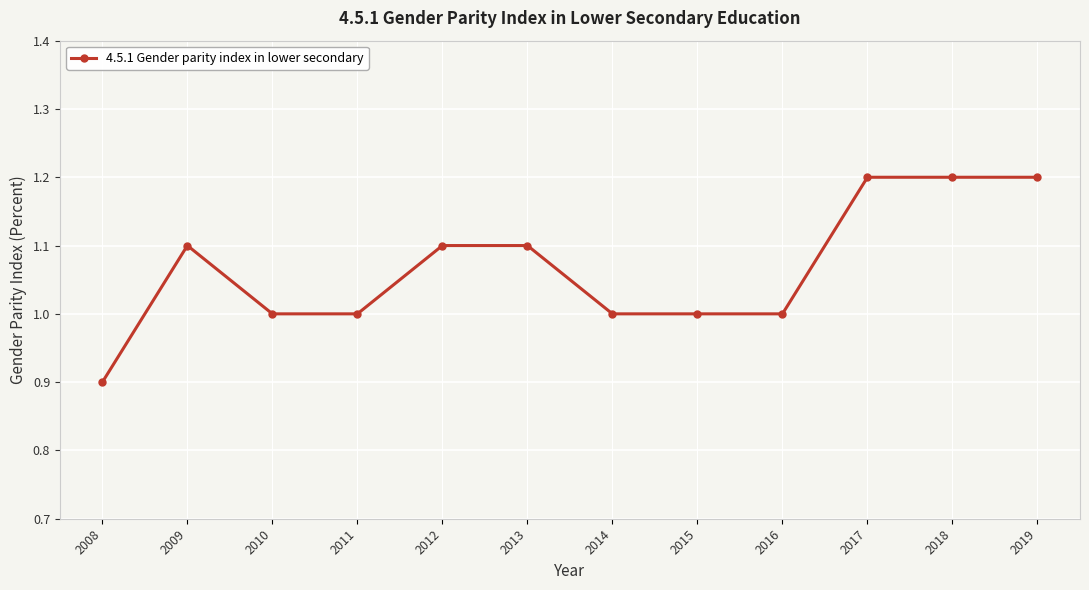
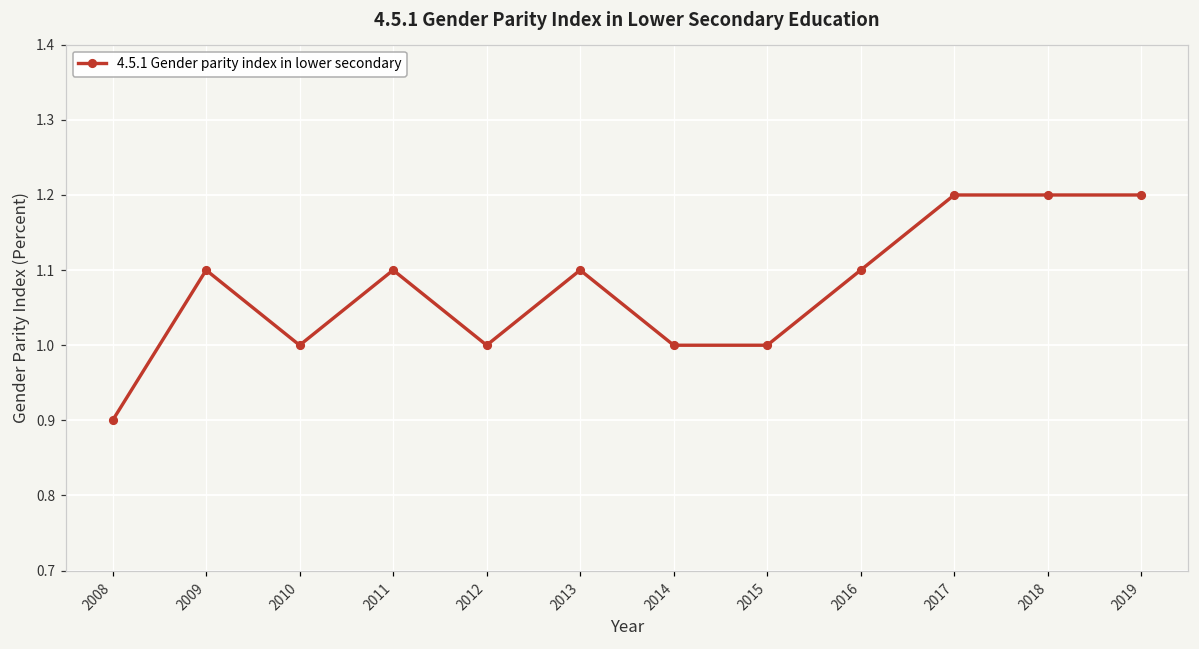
  {
    "2008": 0.9,
    "2009": 1.1,
    "2010": 1.0,
-   "2011": 1.0,
-   "2012": 1.1,
+   "2011": 1.1,
+   "2012": 1.0,
    "2013": 1.1,
    "2014": 1.0,
    "2015": 1.0,
-   "2016": 1.0,
+   "2016": 1.1,
    "2017": 1.2,
    "2018": 1.2,
    "2019": 1.2
  }
